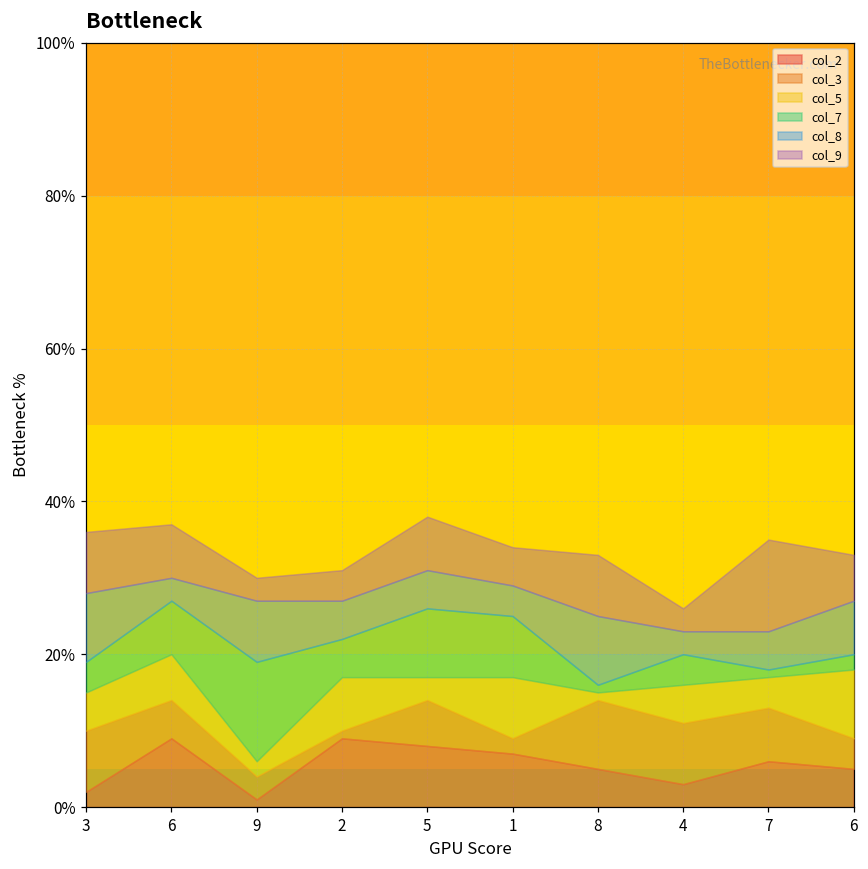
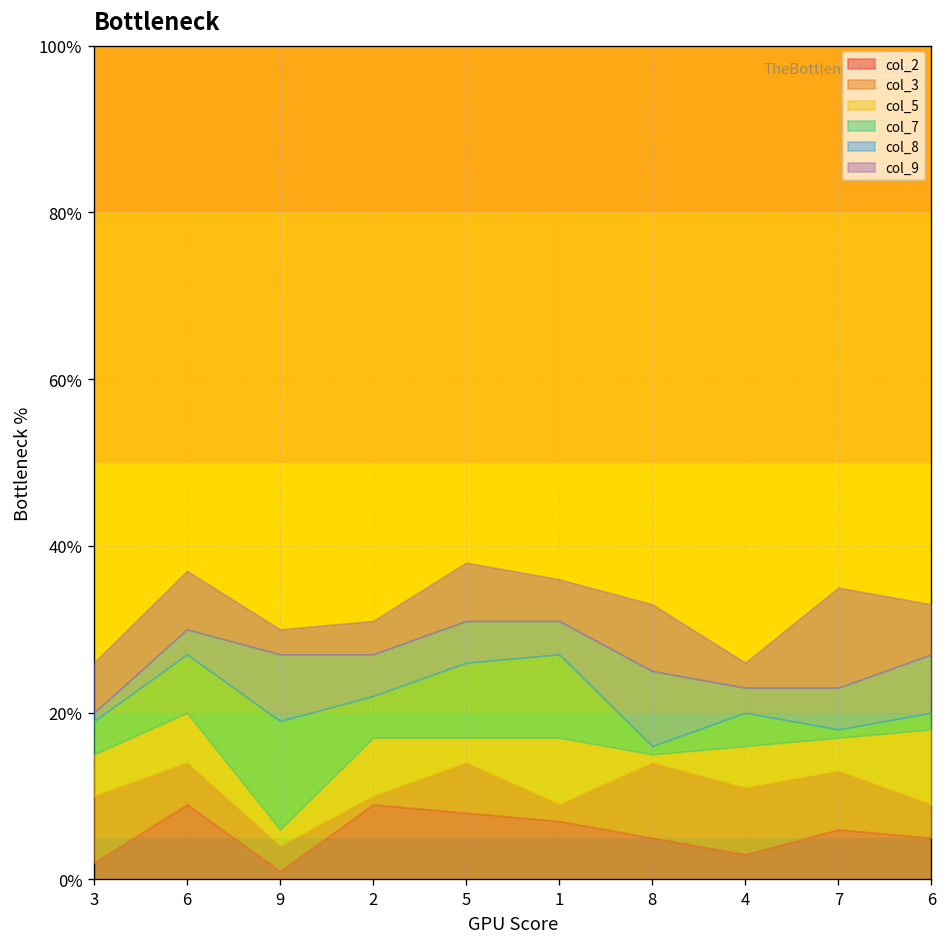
  {
    "col_7": {
      "3": "4%",
      "9": "13%",
      "2": "5%",
      "5": "9%",
-     "1": "8%",
+     "1": "10%",
      "8": "1%",
      "4": "4%",
      "7": "1%"
    },
    "col_8": {
-     "3": "9%",
+     "3": "1%",
      "9": "8%",
      "2": "5%",
      "5": "5%",
      "1": "4%",
      "8": "9%",
      "4": "3%",
      "7": "5%"
    },
    "col_9": {
-     "3": "8%",
+     "3": "6%",
      "9": "3%",
      "2": "4%",
      "5": "7%",
      "1": "5%",
      "8": "8%",
      "4": "3%",
      "7": "12%"
    }
  }
